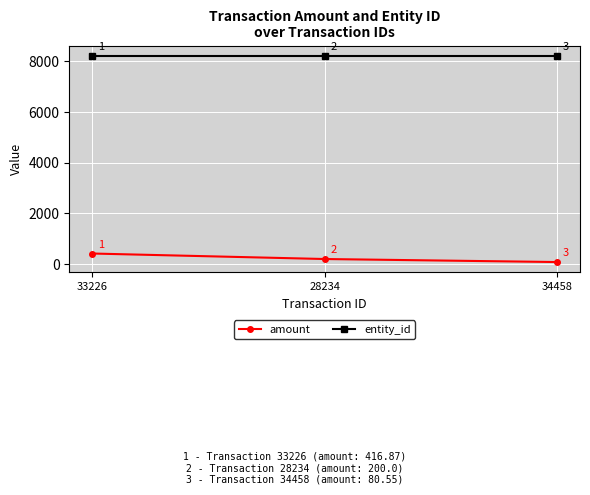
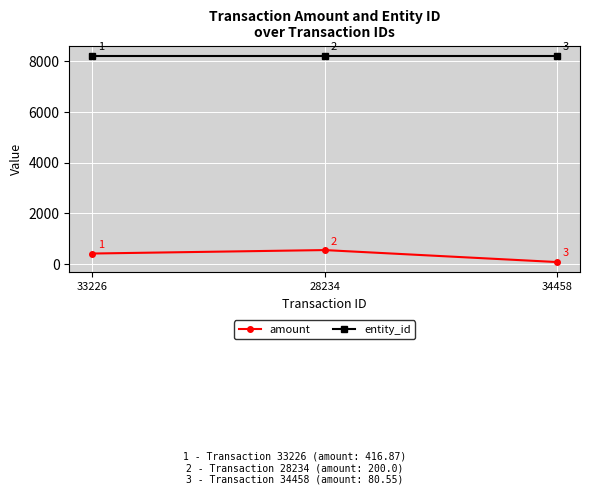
  {
    "amount": {
-     "28234": 200
+     "28234": 600
    }
  }
